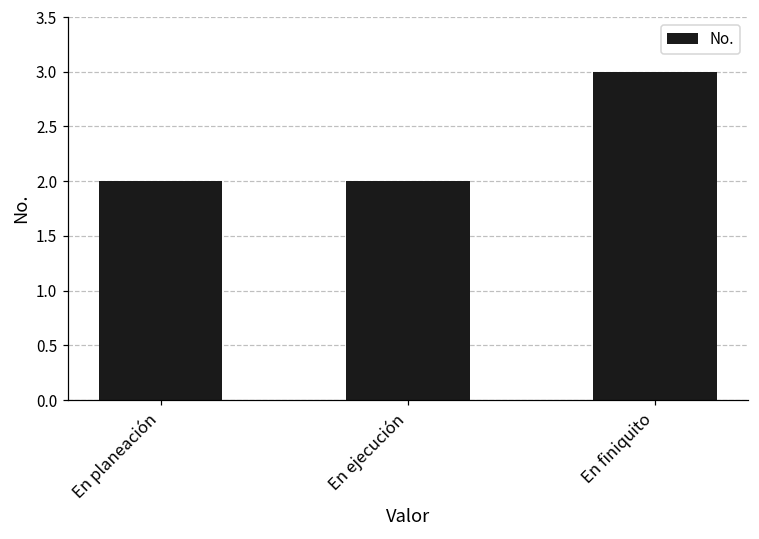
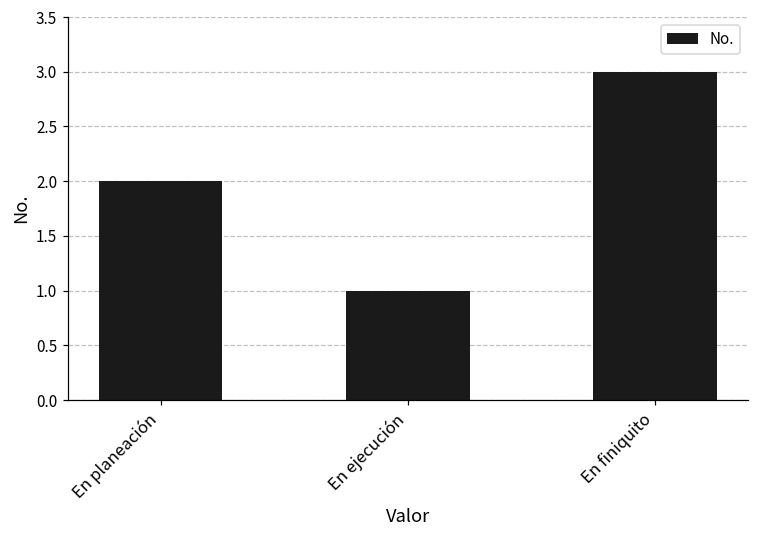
  {
    "En planeación": 2,
-   "En ejecución": 2,
+   "En ejecución": 1,
    "En finiquito": 3
  }
